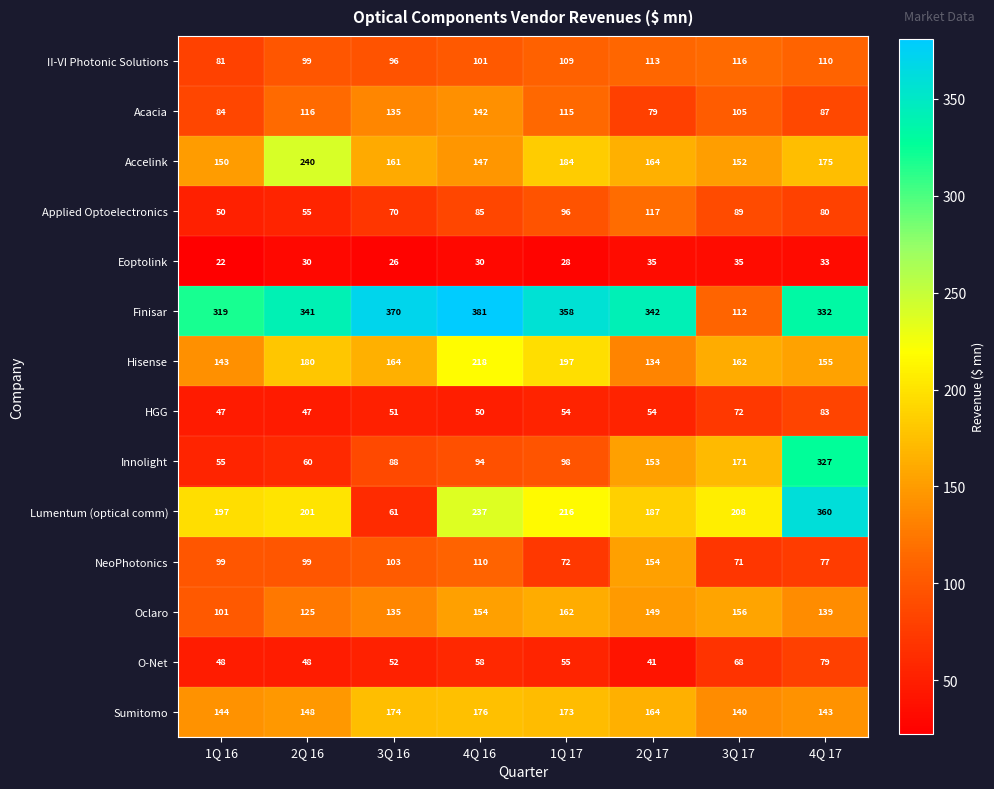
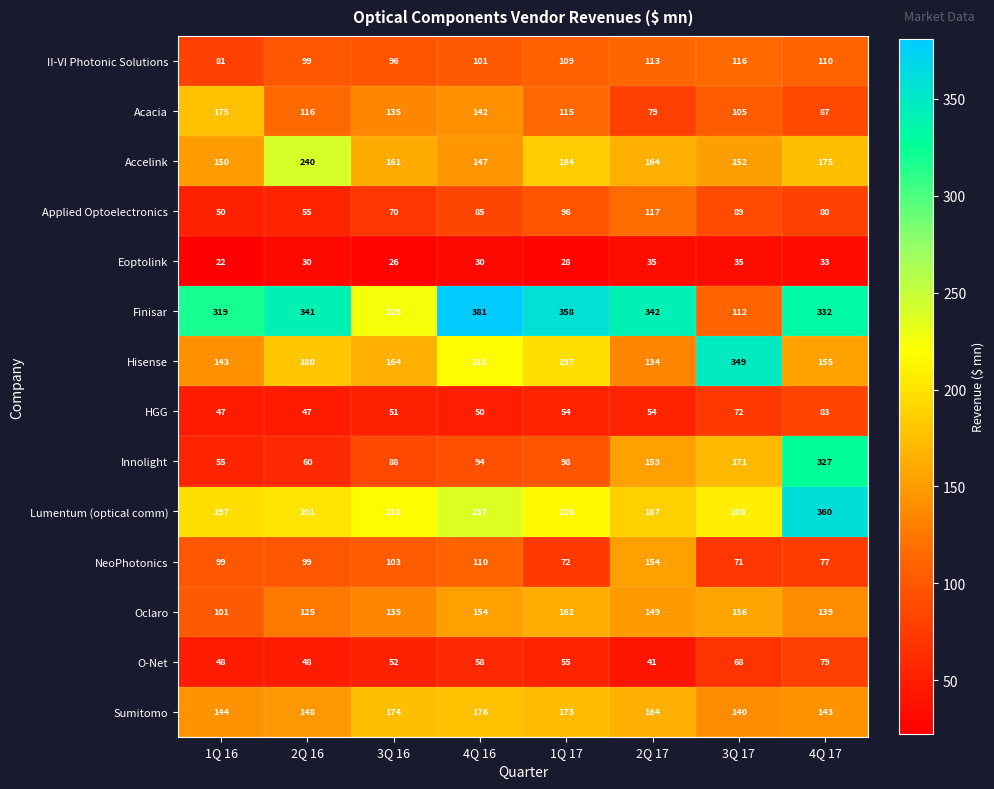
  {
    "II-VI Photonic Solutions": {
      "1Q 16": 81,
      "2Q 16": 99,
      "3Q 16": 96,
      "4Q 16": 101,
      "1Q 17": 109,
      "2Q 17": 113,
      "3Q 17": 116,
      "4Q 17": 110
    },
    "Acacia": {
-     "1Q 16": 84,
+     "1Q 16": 175,
      "2Q 16": 116,
      "3Q 16": 135,
      "4Q 16": 142,
      "1Q 17": 115,
      "2Q 17": 79,
      "3Q 17": 105,
      "4Q 17": 87
    },
    "Accelink": {
      "1Q 16": 150,
      "2Q 16": 240,
      "3Q 16": 161,
      "4Q 16": 147,
      "1Q 17": 184,
      "2Q 17": 164,
      "3Q 17": 152,
      "4Q 17": 175
    },
    "Applied Optoelectronics": {
      "1Q 16": 50,
      "2Q 16": 55,
      "3Q 16": 70,
      "4Q 16": 85,
      "1Q 17": 96,
      "2Q 17": 117,
      "3Q 17": 89,
      "4Q 17": 80
    },
    "Eoptolink": {
      "1Q 16": 22,
      "2Q 16": 30,
      "3Q 16": 26,
      "4Q 16": 30,
      "1Q 17": 28,
      "2Q 17": 35,
      "3Q 17": 35,
      "4Q 17": 33
    },
    "Finisar": {
      "1Q 16": 319,
      "2Q 16": 341,
-     "3Q 16": 370,
+     "3Q 16": 225,
      "4Q 16": 381,
      "1Q 17": 358,
      "2Q 17": 342,
      "3Q 17": 112,
      "4Q 17": 332
    },
    "Hisense": {
      "1Q 16": 143,
      "2Q 16": 180,
      "3Q 16": 164,
      "4Q 16": 218,
      "1Q 17": 197,
      "2Q 17": 134,
-     "3Q 17": 162,
+     "3Q 17": 349,
      "4Q 17": 155
    },
    "HGG": {
      "1Q 16": 47,
      "2Q 16": 47,
      "3Q 16": 51,
      "4Q 16": 50,
      "1Q 17": 54,
      "2Q 17": 54,
      "3Q 17": 72,
      "4Q 17": 83
    },
    "Innolight": {
      "1Q 16": 55,
      "2Q 16": 60,
      "3Q 16": 88,
      "4Q 16": 94,
      "1Q 17": 98,
      "2Q 17": 153,
      "3Q 17": 171,
      "4Q 17": 327
    },
    "Lumentum (optical comm)": {
      "1Q 16": 197,
      "2Q 16": 201,
-     "3Q 16": 61,
+     "3Q 16": 218,
      "4Q 16": 237,
      "1Q 17": 216,
      "2Q 17": 187,
      "3Q 17": 208,
      "4Q 17": 360
    },
    "NeoPhotonics": {
      "1Q 16": 99,
      "2Q 16": 99,
      "3Q 16": 103,
      "4Q 16": 110,
      "1Q 17": 72,
      "2Q 17": 154,
      "3Q 17": 71,
      "4Q 17": 77
    },
    "Oclaro": {
      "1Q 16": 101,
      "2Q 16": 125,
      "3Q 16": 135,
      "4Q 16": 154,
      "1Q 17": 162,
      "2Q 17": 149,
      "3Q 17": 156,
      "4Q 17": 139
    },
    "O-Net": {
      "1Q 16": 48,
      "2Q 16": 48,
      "3Q 16": 52,
      "4Q 16": 58,
      "1Q 17": 55,
      "2Q 17": 41,
      "3Q 17": 68,
      "4Q 17": 79
    },
    "Sumitomo": {
      "1Q 16": 144,
      "2Q 16": 148,
      "3Q 16": 174,
      "4Q 16": 176,
      "1Q 17": 173,
      "2Q 17": 164,
      "3Q 17": 140,
      "4Q 17": 143
    }
  }
